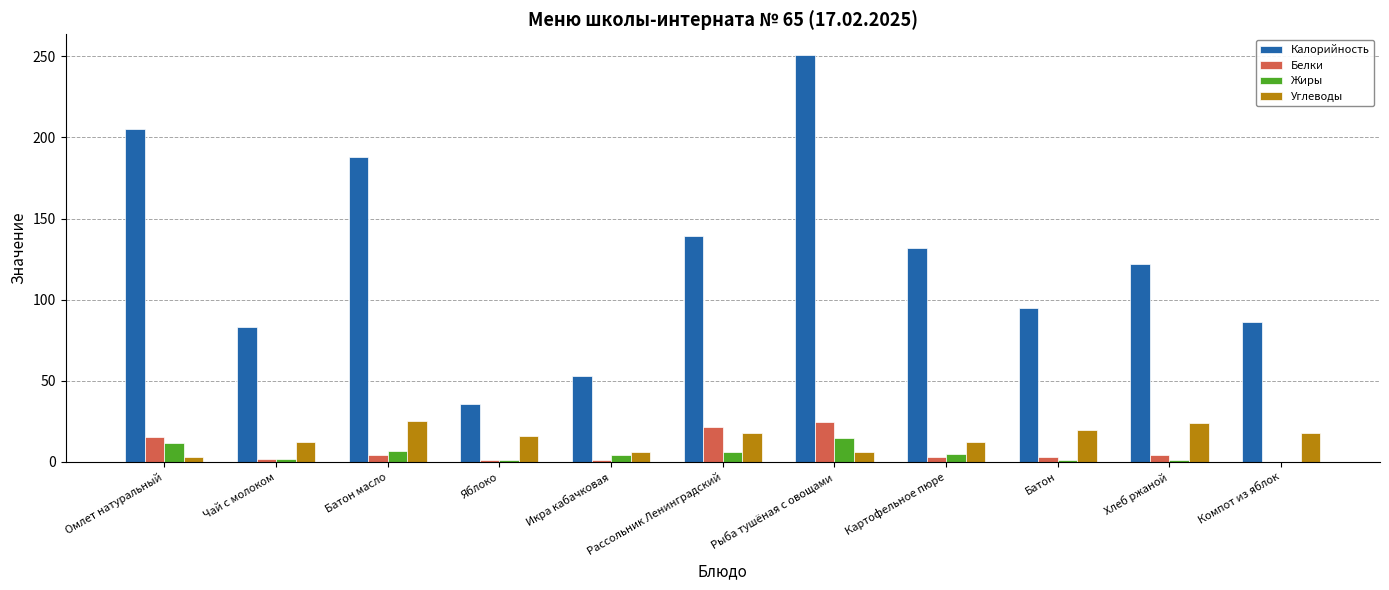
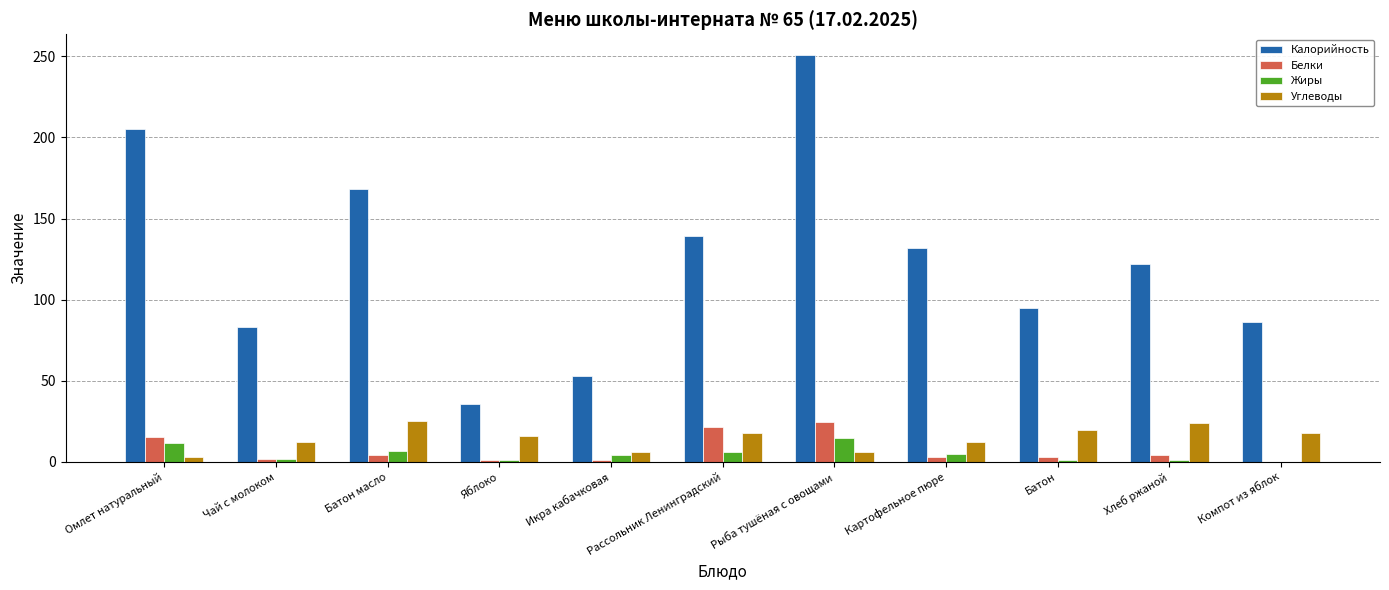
  {
    "Калорийность": {
      "Омлет натуральный": 205,
      "Чай с молоком": 83,
-     "Батон масло": 188,
+     "Батон масло": 168,
      "Яблоко": 36,
      "Икра кабачковая": 53,
      "Рассольник Ленинградский": 139,
      "Рыба тушёная с овощами": 251,
      "Картофельное пюре": 132,
      "Батон": 95,
      "Хлеб ржаной": 122,
      "Компот из яблок": 86
    },
    "Белки": {
      "Омлет натуральный": 15,
      "Чай с молоком": 2,
      "Батон масло": 4,
      "Рассольник Ленинградский": 22,
      "Рыба тушёная с овощами": 24,
      "Картофельное пюре": 3,
      "Батон": 3,
      "Хлеб ржаной": 4,
      "Компот из яблок": 0
    },
    "Жиры": {
      "Омлет натуральный": 12,
      "Чай с молоком": 2,
      "Батон масло": 7,
      "Икра кабачковая": 4,
      "Рассольник Ленинградский": 6,
      "Рыба тушёная с овощами": 15,
      "Картофельное пюре": 5,
      "Компот из яблок": 0
    },
    "Углеводы": {
      "Омлет натуральный": 3,
      "Чай с молоком": 12,
      "Батон масло": 25,
      "Яблоко": 16,
      "Икра кабачковая": 6,
      "Рассольник Ленинградский": 18,
      "Рыба тушёная с овощами": 6,
      "Картофельное пюре": 12,
      "Батон": 20,
      "Хлеб ржаной": 24,
      "Компот из яблок": 18
    }
  }
